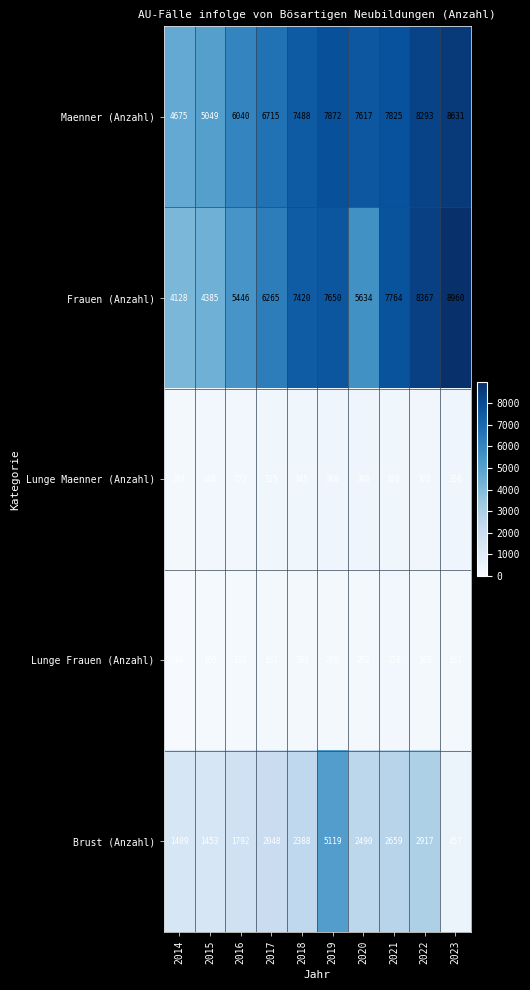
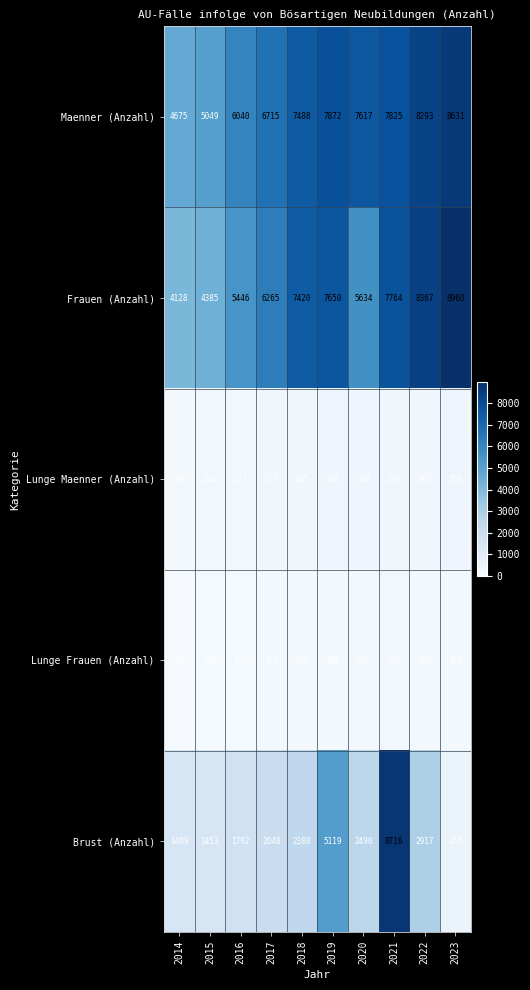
  {
    "Maenner (Anzahl)": {
      "2014": 4675,
      "2015": 5049,
      "2016": 6040,
      "2017": 6715,
      "2018": 7488,
      "2019": 7872,
      "2020": 7617,
      "2021": 7825,
      "2022": 8293,
      "2023": 8631
    },
    "Frauen (Anzahl)": {
      "2014": 4128,
      "2015": 4385,
      "2016": 5446,
      "2017": 6265,
      "2018": 7420,
      "2019": 7650,
      "2020": 5634,
      "2021": 7764,
      "2022": 8367,
      "2023": 8960
    },
    "Brust (Anzahl)": {
      "2016": 1792,
      "2017": 2048,
      "2018": 2388,
      "2019": 5119,
      "2020": 2490,
-     "2021": 2659,
+     "2021": 8716,
      "2022": 2917
    }
  }
